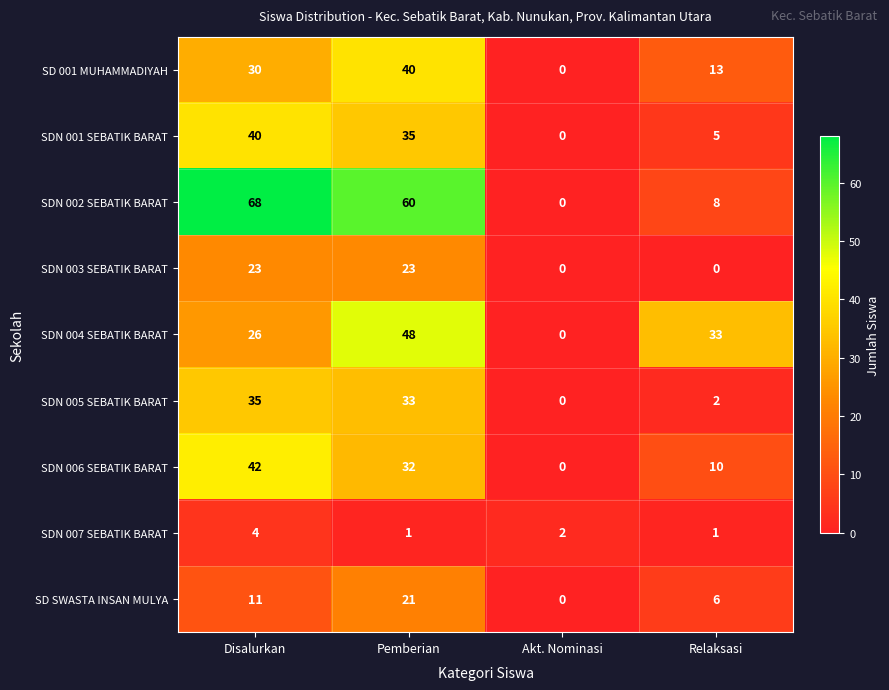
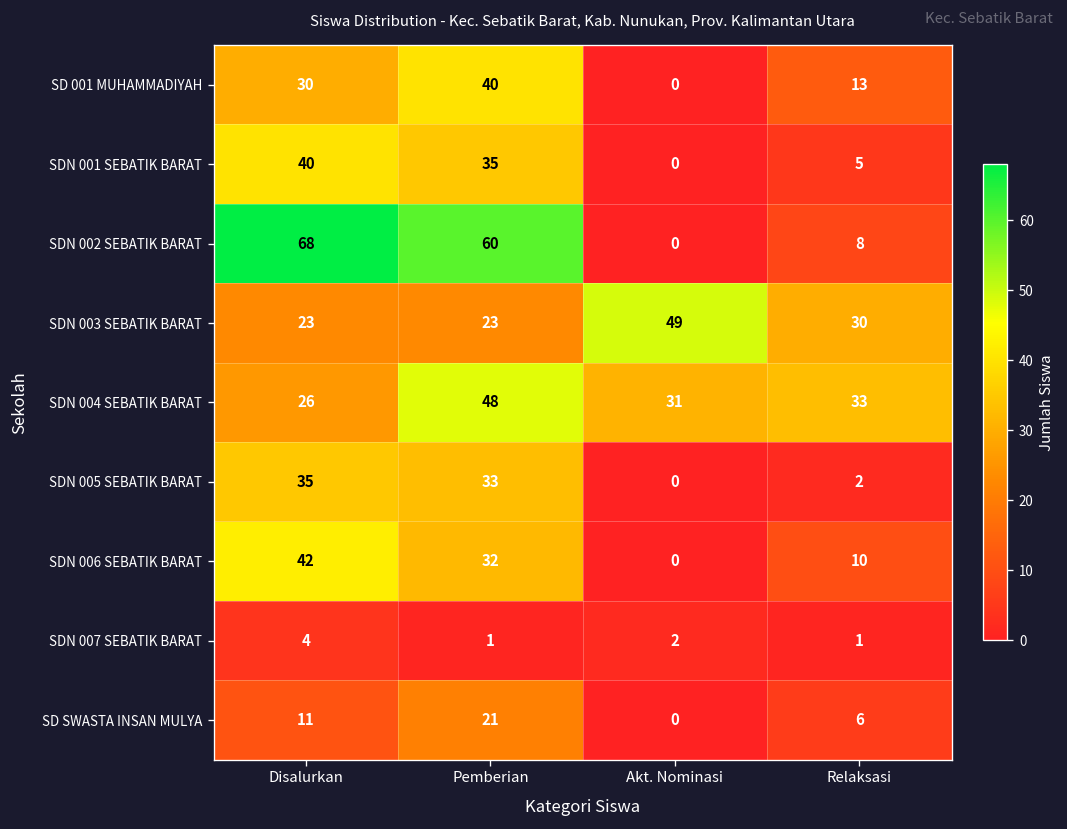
  {
    "SD 001 MUHAMMADIYAH": {
      "Disalurkan": 30,
      "Pemberian": 40,
      "Akt. Nominasi": 0,
      "Relaksasi": 13
    },
    "SDN 001 SEBATIK BARAT": {
      "Disalurkan": 40,
      "Pemberian": 35,
      "Akt. Nominasi": 0,
      "Relaksasi": 5
    },
    "SDN 002 SEBATIK BARAT": {
      "Disalurkan": 68,
      "Pemberian": 60,
      "Akt. Nominasi": 0,
      "Relaksasi": 8
    },
    "SDN 003 SEBATIK BARAT": {
      "Disalurkan": 23,
      "Pemberian": 23,
-     "Akt. Nominasi": 0,
-     "Relaksasi": 0
+     "Akt. Nominasi": 49,
+     "Relaksasi": 30
    },
    "SDN 004 SEBATIK BARAT": {
      "Disalurkan": 26,
      "Pemberian": 48,
-     "Akt. Nominasi": 0,
+     "Akt. Nominasi": 31,
      "Relaksasi": 33
    },
    "SDN 005 SEBATIK BARAT": {
      "Disalurkan": 35,
      "Pemberian": 33,
      "Akt. Nominasi": 0,
      "Relaksasi": 2
    },
    "SDN 006 SEBATIK BARAT": {
      "Disalurkan": 42,
      "Pemberian": 32,
      "Akt. Nominasi": 0,
      "Relaksasi": 10
    },
    "SDN 007 SEBATIK BARAT": {
      "Disalurkan": 4,
      "Pemberian": 1,
      "Akt. Nominasi": 2,
      "Relaksasi": 1
    },
    "SD SWASTA INSAN MULYA": {
      "Disalurkan": 11,
      "Pemberian": 21,
      "Akt. Nominasi": 0,
      "Relaksasi": 6
    }
  }
